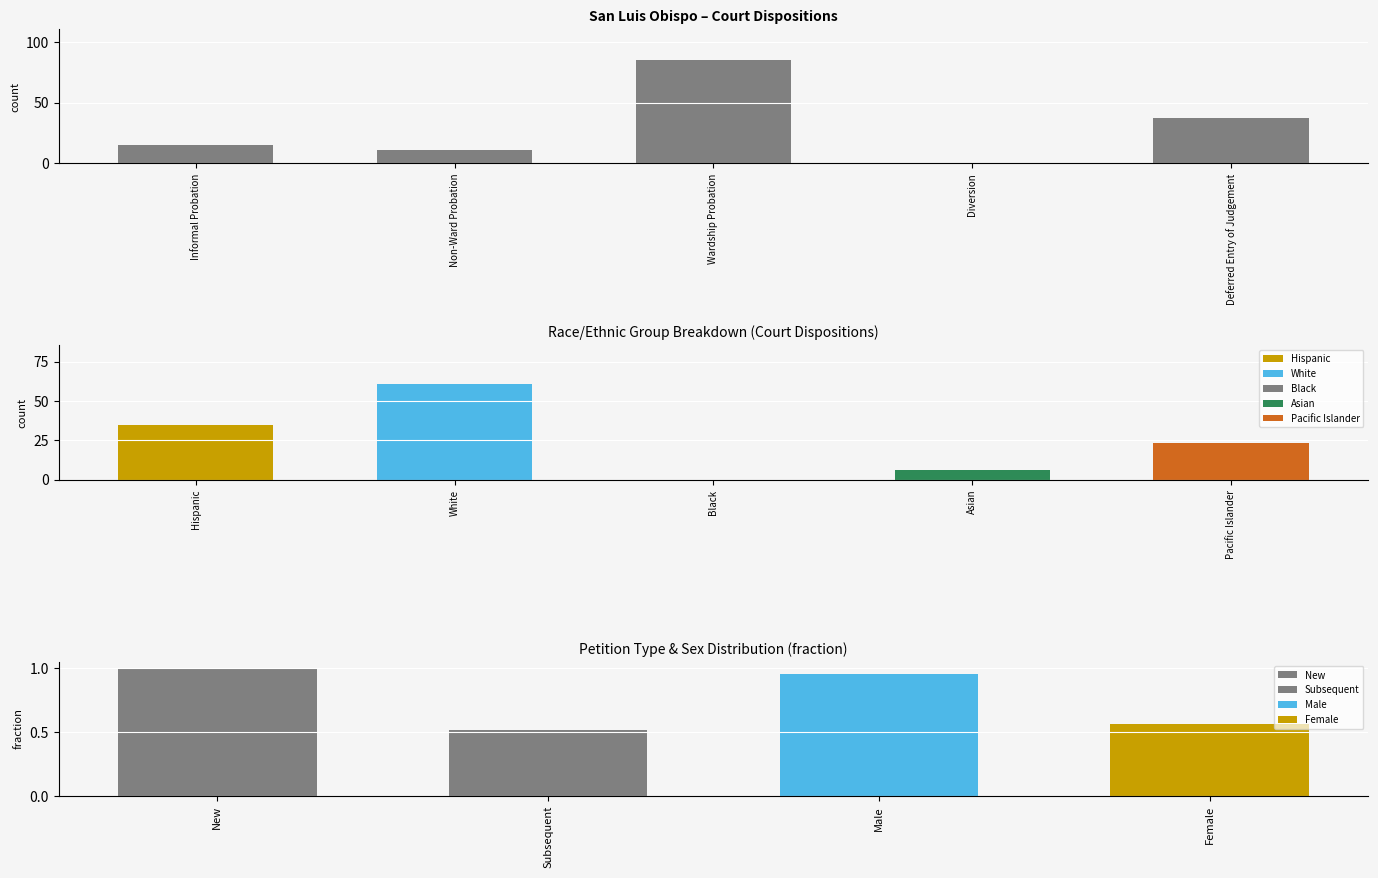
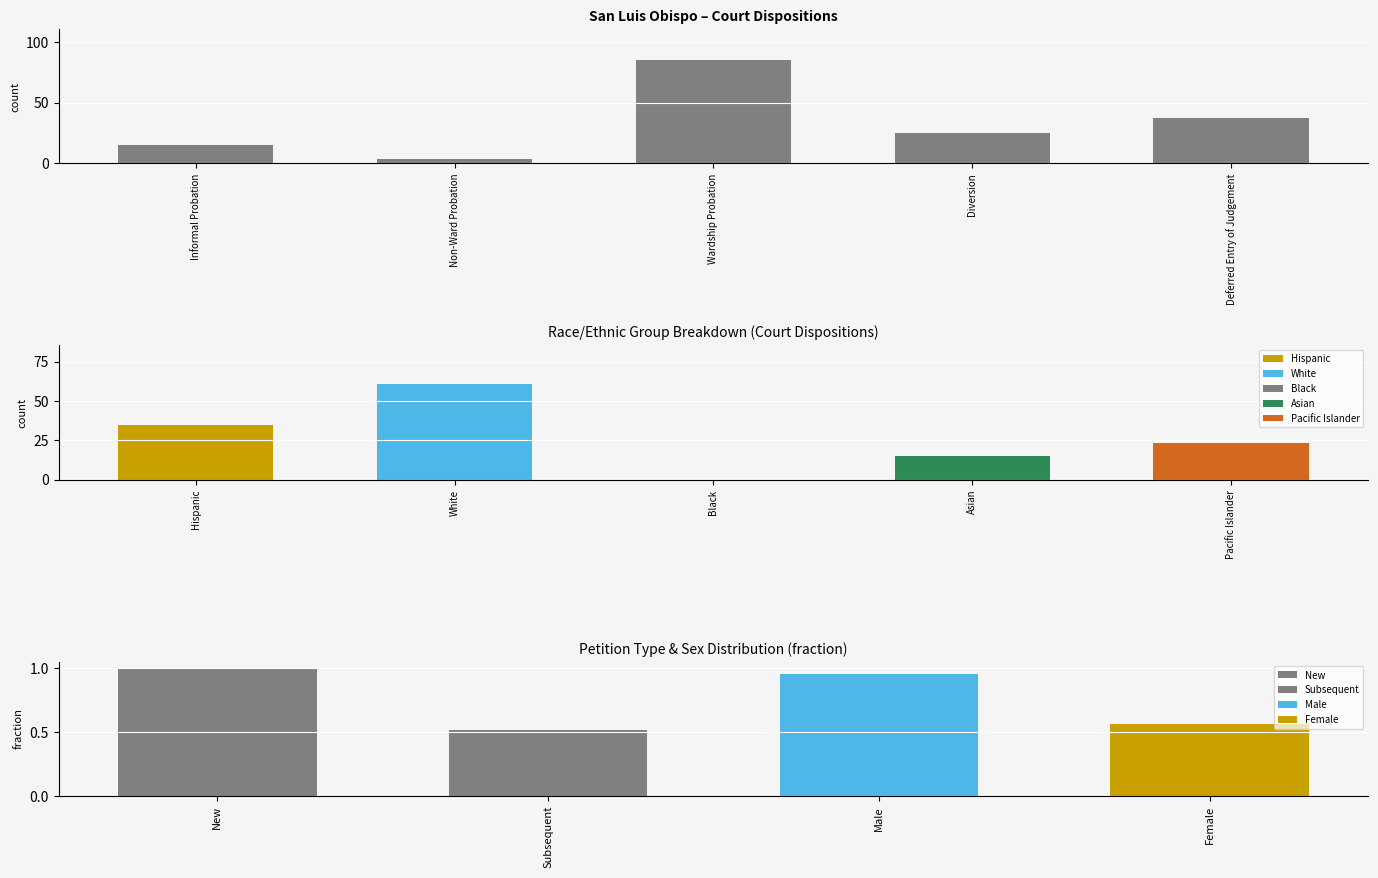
  {
    "San Luis Obispo – Court Dispositions": {
      "Informal Probation": 15,
-     "Non-Ward Probation": 11,
+     "Non-Ward Probation": 4,
      "Wardship Probation": 85,
-     "Diversion": 0,
+     "Diversion": 25,
      "Deferred Entry of Judgement": 37
    },
    "Race/Ethnic Group Breakdown (Court Dispositions)": {
      "Hispanic": 35,
      "White": 61,
      "Black": 0,
-     "Asian": 6,
+     "Asian": 15,
      "Pacific Islander": 23
    },
    "Petition Type & Sex Distribution (fraction)": {
      "New": 1.00,
      "Subsequent": 0.51,
      "Male": 0.95,
      "Female": 0.56
    }
  }
